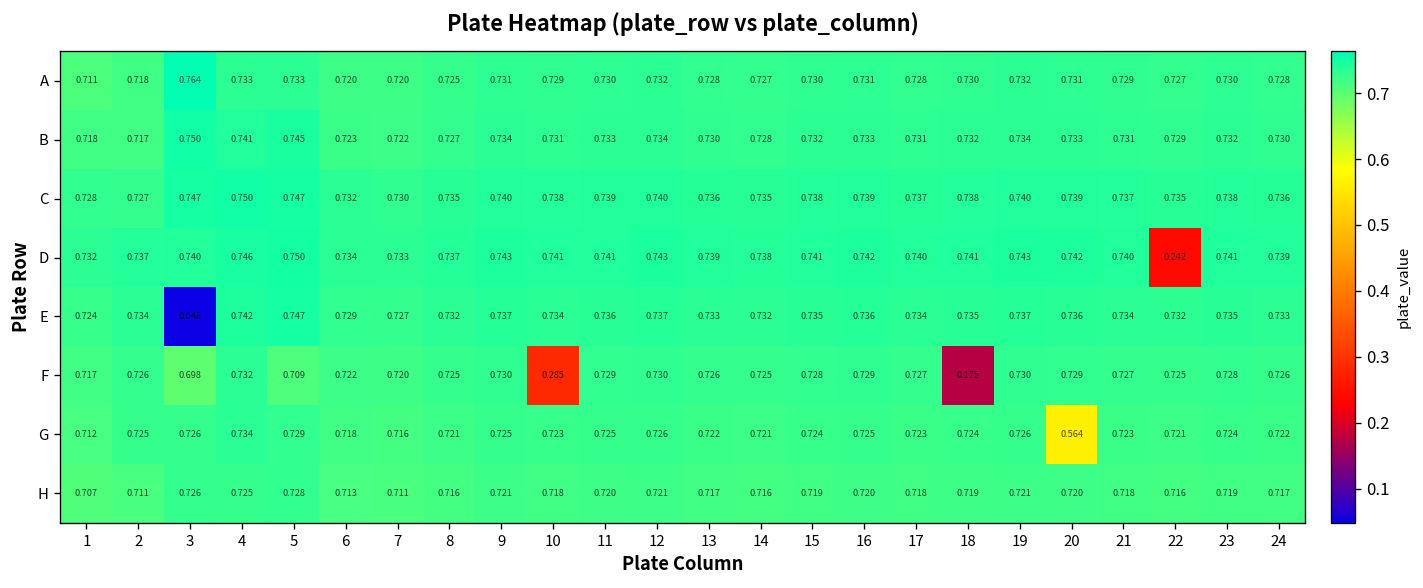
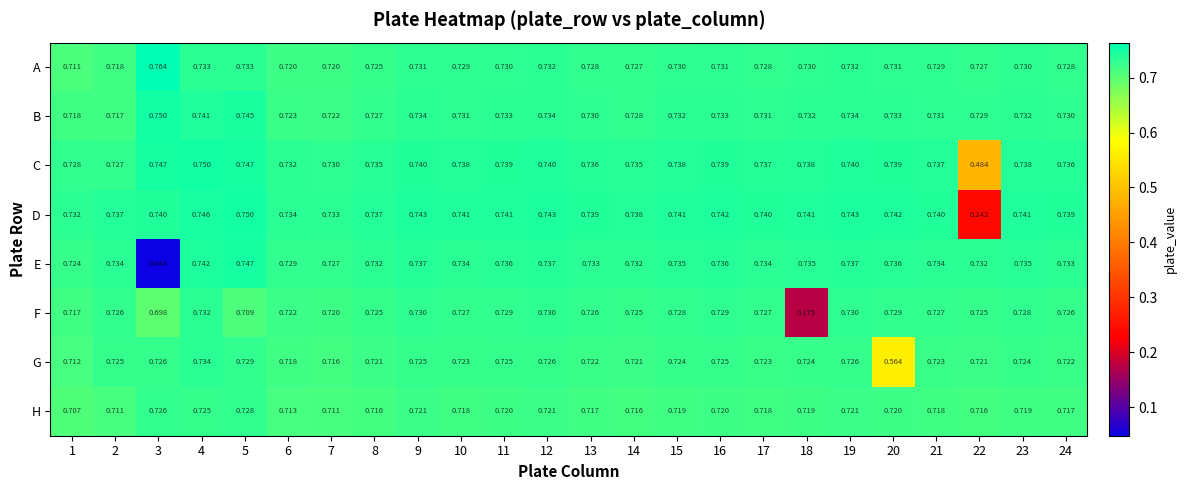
  {
    "A": {
      "1": 0.711,
      "2": 0.718,
      "3": 0.764,
      "4": 0.733,
      "5": 0.733,
      "6": 0.720,
      "7": 0.720,
      "8": 0.725,
      "9": 0.731,
      "10": 0.729,
      "11": 0.730,
      "12": 0.732,
      "13": 0.728,
      "14": 0.727,
      "15": 0.730,
      "16": 0.731,
      "17": 0.728,
      "18": 0.730,
      "19": 0.732,
      "20": 0.731,
      "21": 0.729,
      "22": 0.727,
      "23": 0.730,
      "24": 0.728
    },
    "B": {
      "1": 0.718,
      "2": 0.717,
      "3": 0.750,
      "4": 0.741,
      "5": 0.745,
      "6": 0.723,
      "7": 0.722,
      "8": 0.727,
      "9": 0.734,
      "10": 0.731,
      "11": 0.733,
      "12": 0.734,
      "13": 0.730,
      "14": 0.728,
      "15": 0.732,
      "16": 0.733,
      "17": 0.731,
      "18": 0.732,
      "19": 0.734,
      "20": 0.733,
      "21": 0.731,
      "22": 0.729,
      "23": 0.732,
      "24": 0.730
    },
    "C": {
      "1": 0.728,
      "2": 0.727,
      "3": 0.747,
      "4": 0.750,
      "5": 0.747,
      "6": 0.732,
      "7": 0.730,
      "8": 0.735,
      "9": 0.740,
      "10": 0.738,
      "11": 0.739,
      "12": 0.740,
      "13": 0.736,
      "14": 0.735,
      "15": 0.738,
      "16": 0.739,
      "17": 0.737,
      "18": 0.738,
      "19": 0.740,
      "20": 0.739,
      "21": 0.737,
-     "22": 0.735,
+     "22": 0.484,
      "23": 0.738,
      "24": 0.736
    },
    "D": {
      "1": 0.732,
      "2": 0.737,
      "3": 0.740,
      "4": 0.746,
      "5": 0.750,
      "6": 0.734,
      "7": 0.733,
      "8": 0.737,
      "9": 0.743,
      "10": 0.741,
      "11": 0.741,
      "12": 0.743,
      "13": 0.739,
      "14": 0.738,
      "15": 0.741,
      "16": 0.742,
      "17": 0.740,
      "18": 0.741,
      "19": 0.743,
      "20": 0.742,
      "21": 0.740,
      "22": 0.242,
      "23": 0.741,
      "24": 0.739
    },
    "E": {
      "1": 0.724,
      "2": 0.734,
      "3": 0.048,
      "4": 0.742,
      "5": 0.747,
      "6": 0.729,
      "7": 0.727,
      "8": 0.732,
      "9": 0.737,
      "10": 0.734,
      "11": 0.736,
      "12": 0.737,
      "13": 0.733,
      "14": 0.732,
      "15": 0.735,
      "16": 0.736,
      "17": 0.734,
      "18": 0.735,
      "19": 0.737,
      "20": 0.736,
      "21": 0.734,
      "22": 0.732,
      "23": 0.735,
      "24": 0.733
    },
    "F": {
      "1": 0.717,
      "2": 0.726,
      "3": 0.698,
      "4": 0.732,
      "5": 0.709,
      "6": 0.722,
      "7": 0.720,
      "8": 0.725,
      "9": 0.730,
-     "10": 0.285,
+     "10": 0.727,
      "11": 0.729,
      "12": 0.730,
      "13": 0.726,
      "14": 0.725,
      "15": 0.728,
      "16": 0.729,
      "17": 0.727,
      "18": 0.175,
      "19": 0.730,
      "20": 0.729,
      "21": 0.727,
      "22": 0.725,
      "23": 0.728,
      "24": 0.726
    },
    "G": {
      "1": 0.712,
      "2": 0.725,
      "3": 0.726,
      "4": 0.734,
      "5": 0.729,
      "6": 0.718,
      "7": 0.716,
      "8": 0.721,
      "9": 0.725,
      "10": 0.723,
      "11": 0.725,
      "12": 0.726,
      "13": 0.722,
      "14": 0.721,
      "15": 0.724,
      "16": 0.725,
      "17": 0.723,
      "18": 0.724,
      "19": 0.726,
      "20": 0.564,
      "21": 0.723,
      "22": 0.721,
      "23": 0.724,
      "24": 0.722
    },
    "H": {
      "1": 0.707,
      "2": 0.711,
      "3": 0.726,
      "4": 0.725,
      "5": 0.728,
      "6": 0.713,
      "7": 0.711,
      "8": 0.716,
      "9": 0.721,
      "10": 0.718,
      "11": 0.720,
      "12": 0.721,
      "13": 0.717,
      "14": 0.716,
      "15": 0.719,
      "16": 0.720,
      "17": 0.718,
      "18": 0.719,
      "19": 0.721,
      "20": 0.720,
      "21": 0.718,
      "22": 0.716,
      "23": 0.719,
      "24": 0.717
    }
  }
